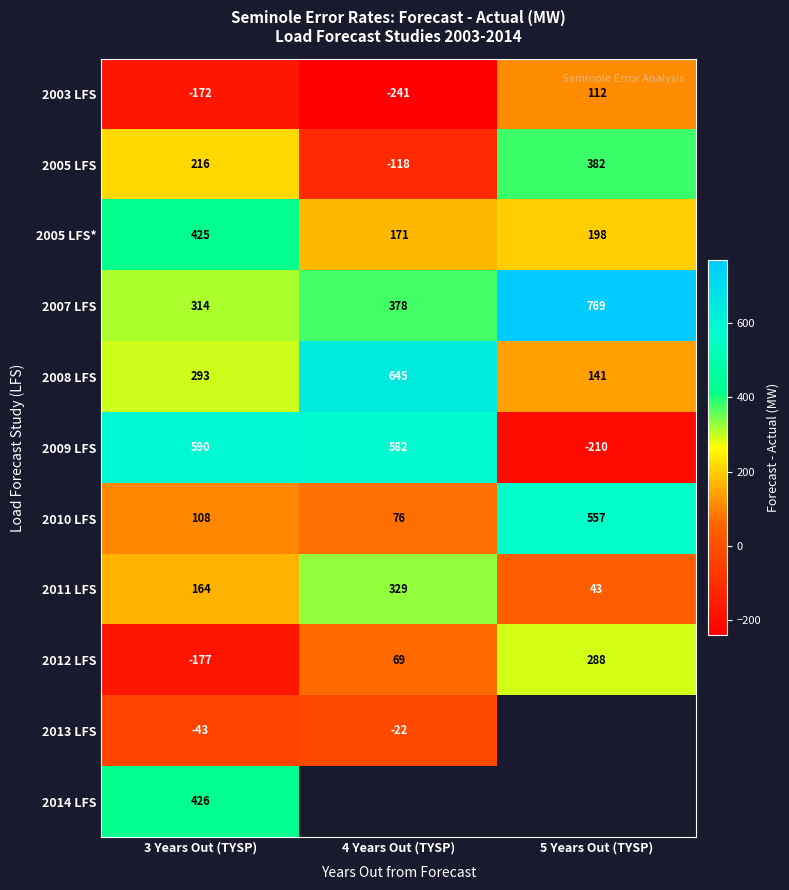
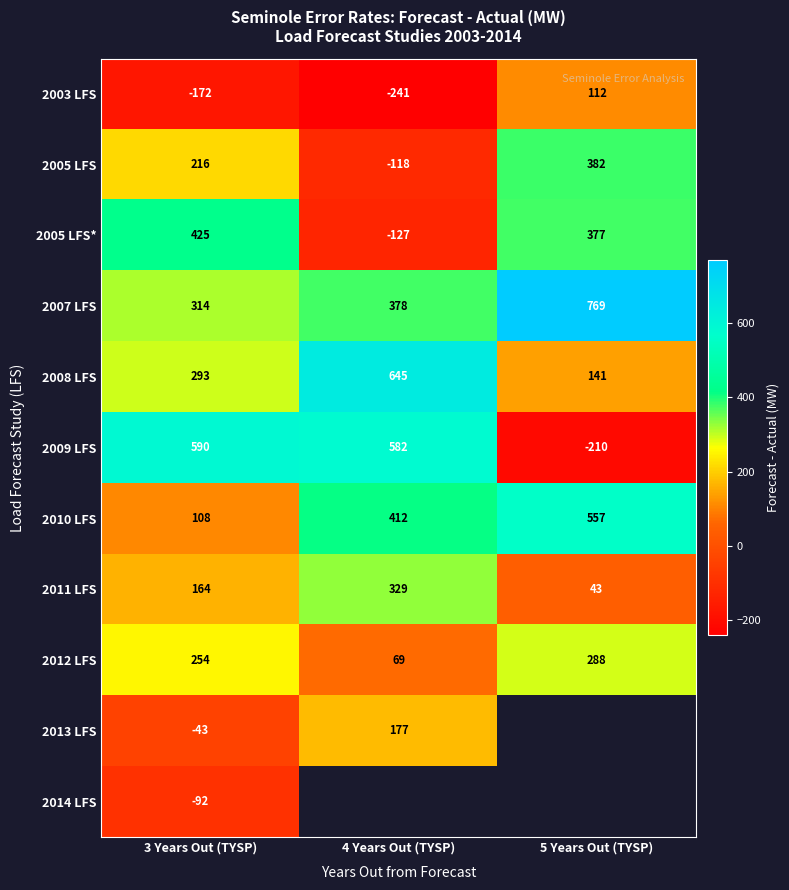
  {
    "2003 LFS": {
      "3 Years Out (TYSP)": -172,
      "4 Years Out (TYSP)": -241
    },
    "2005 LFS": {
      "3 Years Out (TYSP)": 216,
      "4 Years Out (TYSP)": -118,
      "5 Years Out (TYSP)": 382
    },
    "2005 LFS*": {
      "3 Years Out (TYSP)": 425,
-     "4 Years Out (TYSP)": 171,
-     "5 Years Out (TYSP)": 198
+     "4 Years Out (TYSP)": -127,
+     "5 Years Out (TYSP)": 377
    },
    "2007 LFS": {
      "3 Years Out (TYSP)": 314,
      "4 Years Out (TYSP)": 378,
      "5 Years Out (TYSP)": 769
    },
    "2008 LFS": {
      "3 Years Out (TYSP)": 293,
      "4 Years Out (TYSP)": 645,
      "5 Years Out (TYSP)": 141
    },
    "2009 LFS": {
      "3 Years Out (TYSP)": 590,
      "4 Years Out (TYSP)": 582,
      "5 Years Out (TYSP)": -210
    },
    "2010 LFS": {
      "3 Years Out (TYSP)": 108,
-     "4 Years Out (TYSP)": 76,
+     "4 Years Out (TYSP)": 412,
      "5 Years Out (TYSP)": 557
    },
    "2011 LFS": {
      "3 Years Out (TYSP)": 164,
      "4 Years Out (TYSP)": 329,
      "5 Years Out (TYSP)": 43
    },
    "2012 LFS": {
-     "3 Years Out (TYSP)": -177,
+     "3 Years Out (TYSP)": 254,
      "4 Years Out (TYSP)": 69,
      "5 Years Out (TYSP)": 288
    },
    "2013 LFS": {
      "3 Years Out (TYSP)": -43,
-     "4 Years Out (TYSP)": -22
+     "4 Years Out (TYSP)": 177
    },
    "2014 LFS": {
-     "3 Years Out (TYSP)": 426
+     "3 Years Out (TYSP)": -92
    }
  }
